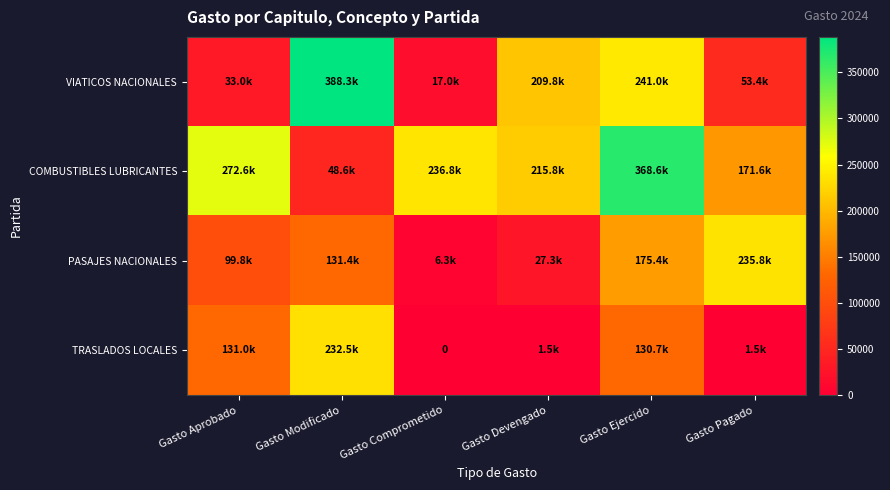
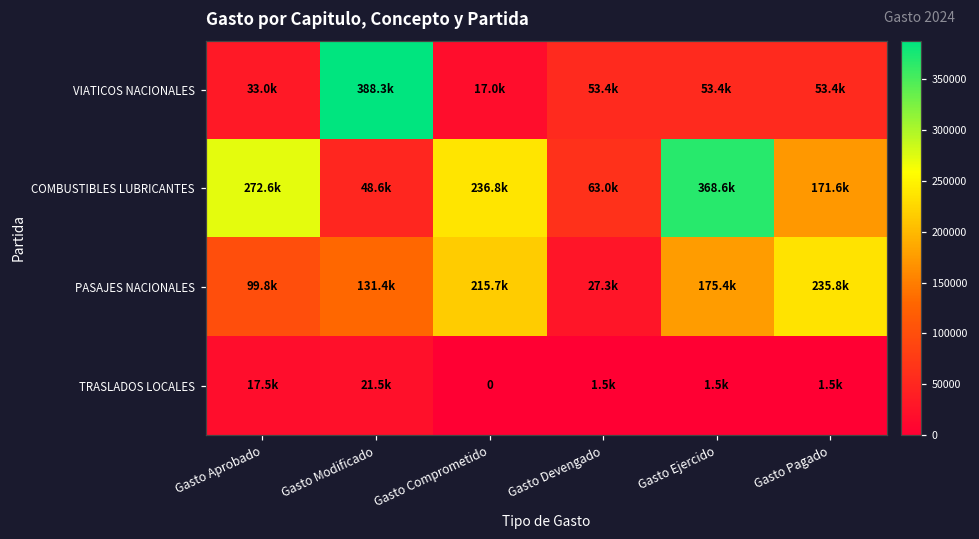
  {
    "VIATICOS NACIONALES": {
      "Gasto Aprobado": "33.0k",
      "Gasto Modificado": "388.3k",
      "Gasto Comprometido": "17.0k",
-     "Gasto Devengado": "209.8k",
-     "Gasto Ejercido": "241.0k",
+     "Gasto Devengado": "53.4k",
+     "Gasto Ejercido": "53.4k",
      "Gasto Pagado": "53.4k"
    },
    "COMBUSTIBLES LUBRICANTES": {
      "Gasto Aprobado": "272.6k",
      "Gasto Modificado": "48.6k",
      "Gasto Comprometido": "236.8k",
-     "Gasto Devengado": "215.8k",
+     "Gasto Devengado": "63.0k",
      "Gasto Ejercido": "368.6k",
      "Gasto Pagado": "171.6k"
    },
    "PASAJES NACIONALES": {
      "Gasto Aprobado": "99.8k",
      "Gasto Modificado": "131.4k",
-     "Gasto Comprometido": "6.3k",
+     "Gasto Comprometido": "215.7k",
      "Gasto Devengado": "27.3k",
      "Gasto Ejercido": "175.4k",
      "Gasto Pagado": "235.8k"
    },
    "TRASLADOS LOCALES": {
-     "Gasto Aprobado": "131.0k",
-     "Gasto Modificado": "232.5k",
+     "Gasto Aprobado": "17.5k",
+     "Gasto Modificado": "21.5k",
      "Gasto Comprometido": "0",
      "Gasto Devengado": "1.5k",
-     "Gasto Ejercido": "130.7k",
+     "Gasto Ejercido": "1.5k",
      "Gasto Pagado": "1.5k"
    }
  }
